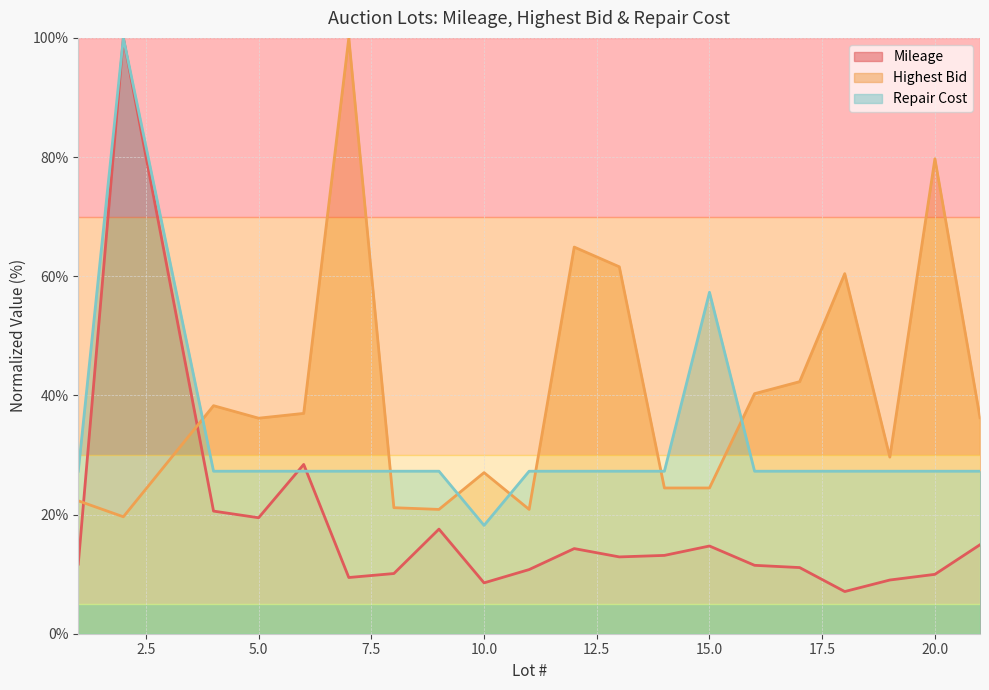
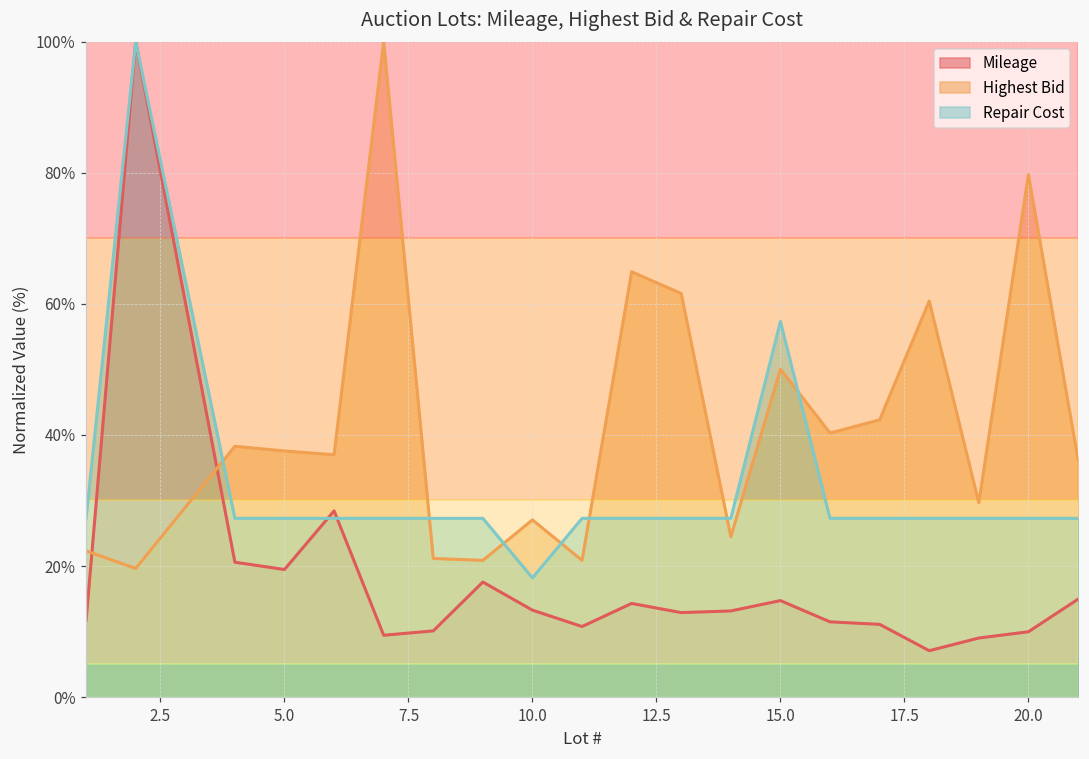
  {
    "Mileage": {
      "5.0": "19%",
-     "10.0": "9%",
+     "10.0": "13%",
      "15.0": "15%",
      "20.0": "10%"
    },
    "Highest Bid": {
-     "5.0": "36%",
+     "5.0": "38%",
      "10.0": "27%",
-     "15.0": "24%",
+     "15.0": "50%",
      "20.0": "80%"
    },
    "Repair Cost": {
      "5.0": "27%",
      "10.0": "18%",
      "15.0": "57%",
      "20.0": "27%"
    }
  }
